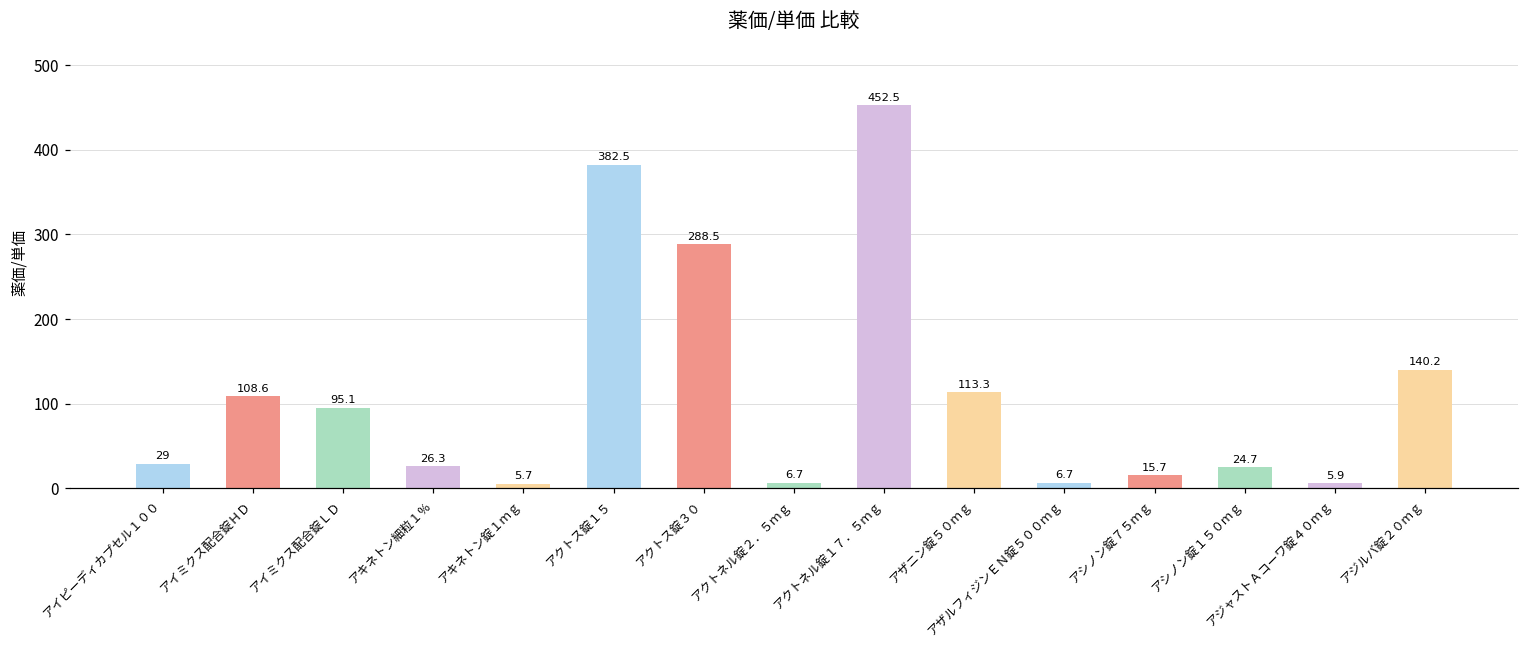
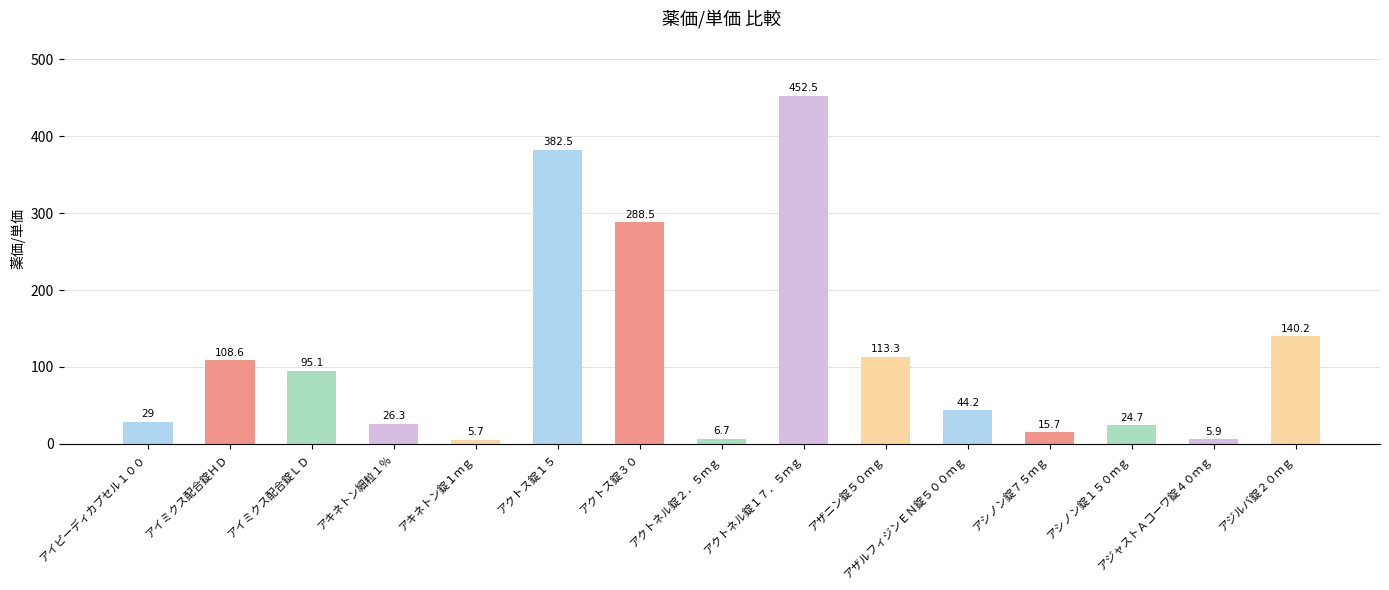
  {
    "アイピーディカプセル１００": 29,
    "アイミクス配合錠ＨＤ": 108.6,
    "アイミクス配合錠ＬＤ": 95.1,
    "アキネトン細粒１％": 26.3,
    "アキネトン錠１ｍｇ": 5.7,
    "アクトス錠１５": 382.5,
    "アクトス錠３０": 288.5,
    "アクトネル錠２．５ｍｇ": 6.7,
    "アクトネル錠１７．５ｍｇ": 452.5,
    "アザニン錠５０ｍｇ": 113.3,
-   "アザルフィジンＥＮ錠５００ｍｇ": 6.7,
+   "アザルフィジンＥＮ錠５００ｍｇ": 44.2,
    "アシノン錠７５ｍｇ": 15.7,
    "アシノン錠１５０ｍｇ": 24.7,
    "アジャストＡコーワ錠４０ｍｇ": 5.9,
    "アジルバ錠２０ｍｇ": 140.2
  }
